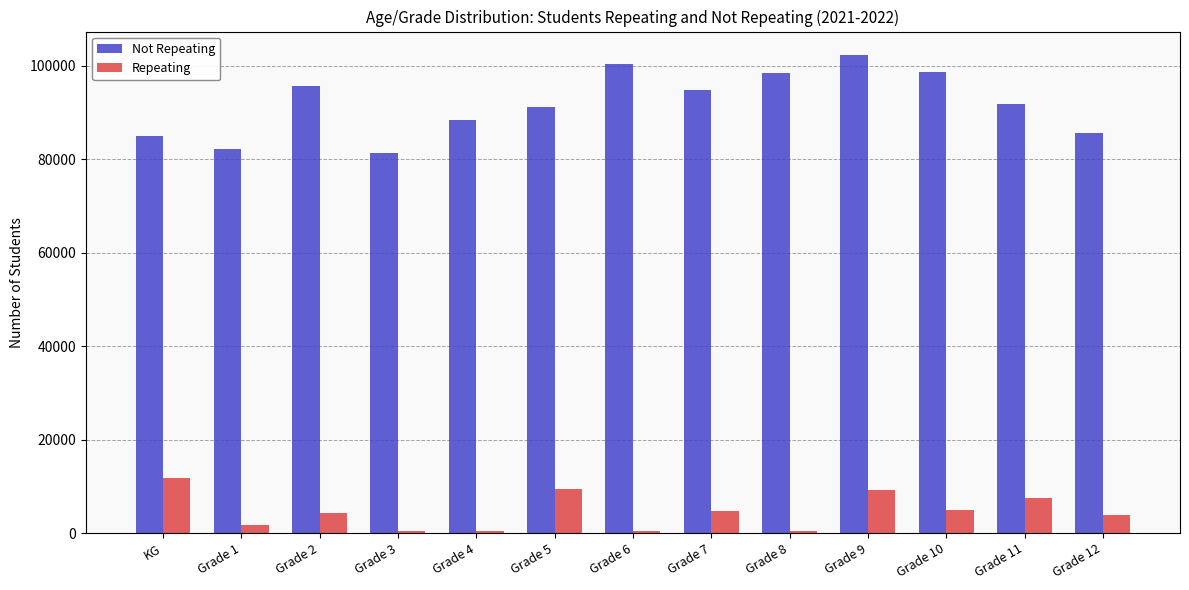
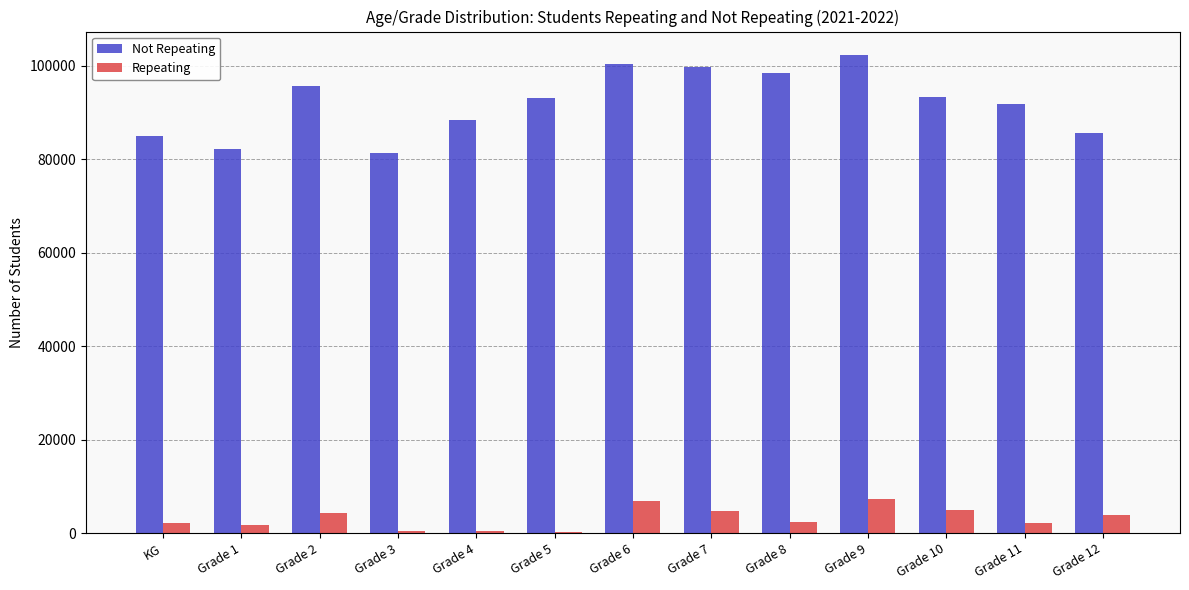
  {
    "Not Repeating": {
      "KG": 85000,
      "Grade 1": 82000,
      "Grade 2": 96000,
      "Grade 3": 81000,
      "Grade 4": 88000,
-     "Grade 5": 91000,
+     "Grade 5": 93000,
      "Grade 6": 100000,
-     "Grade 7": 95000,
+     "Grade 7": 100000,
      "Grade 8": 98000,
      "Grade 9": 102000,
-     "Grade 10": 99000,
+     "Grade 10": 93000,
      "Grade 11": 92000,
      "Grade 12": 86000
    },
    "Repeating": {
-     "KG": 12000,
+     "KG": 2000,
      "Grade 1": 2000,
      "Grade 2": 4000,
-     "Grade 5": 9000,
-     "Grade 6": 0,
+     "Grade 5": 0,
+     "Grade 6": 7000,
      "Grade 7": 5000,
-     "Grade 8": 0,
-     "Grade 9": 9000,
+     "Grade 8": 2000,
+     "Grade 9": 7000,
      "Grade 10": 5000,
-     "Grade 11": 7000,
+     "Grade 11": 2000,
      "Grade 12": 4000
    }
  }
